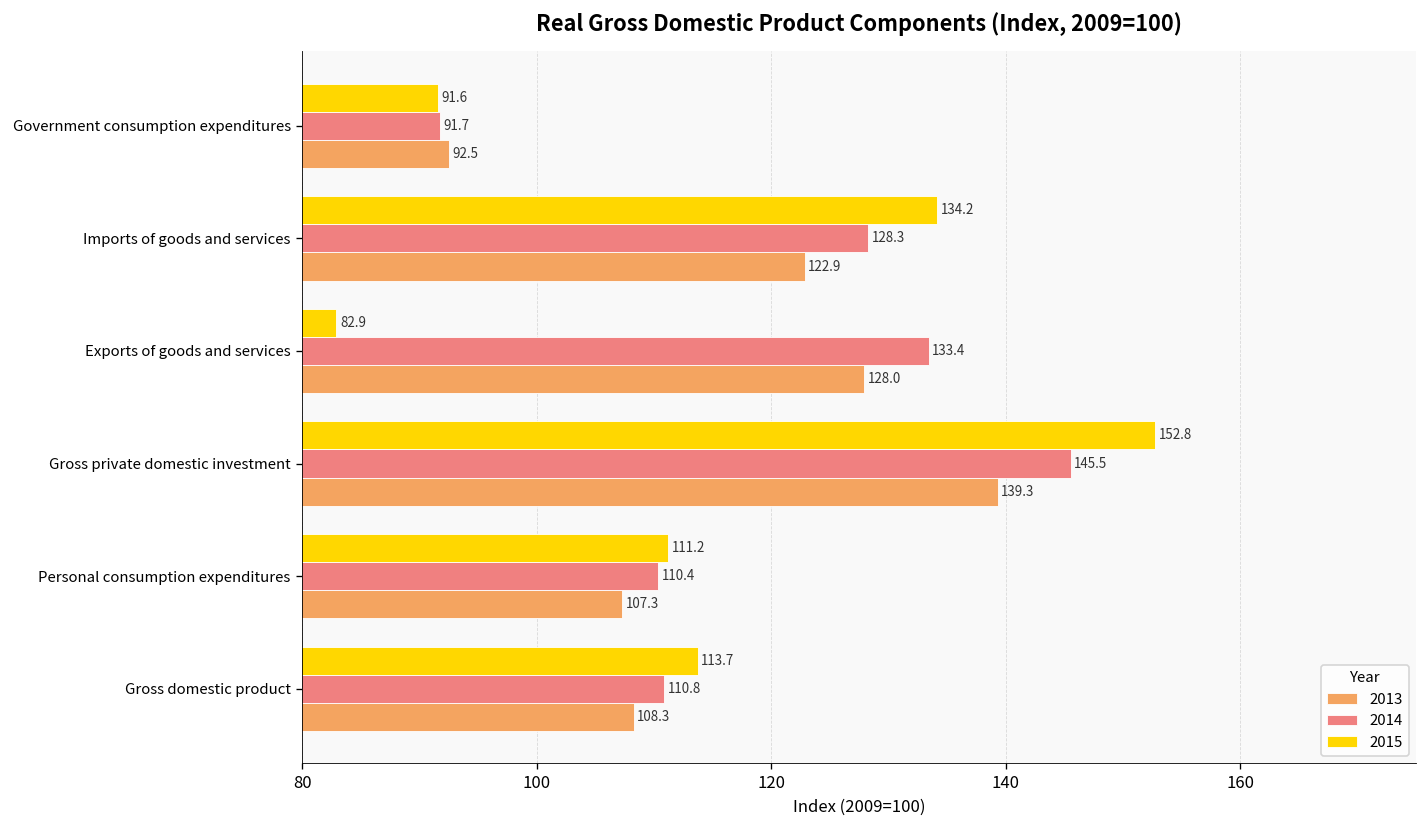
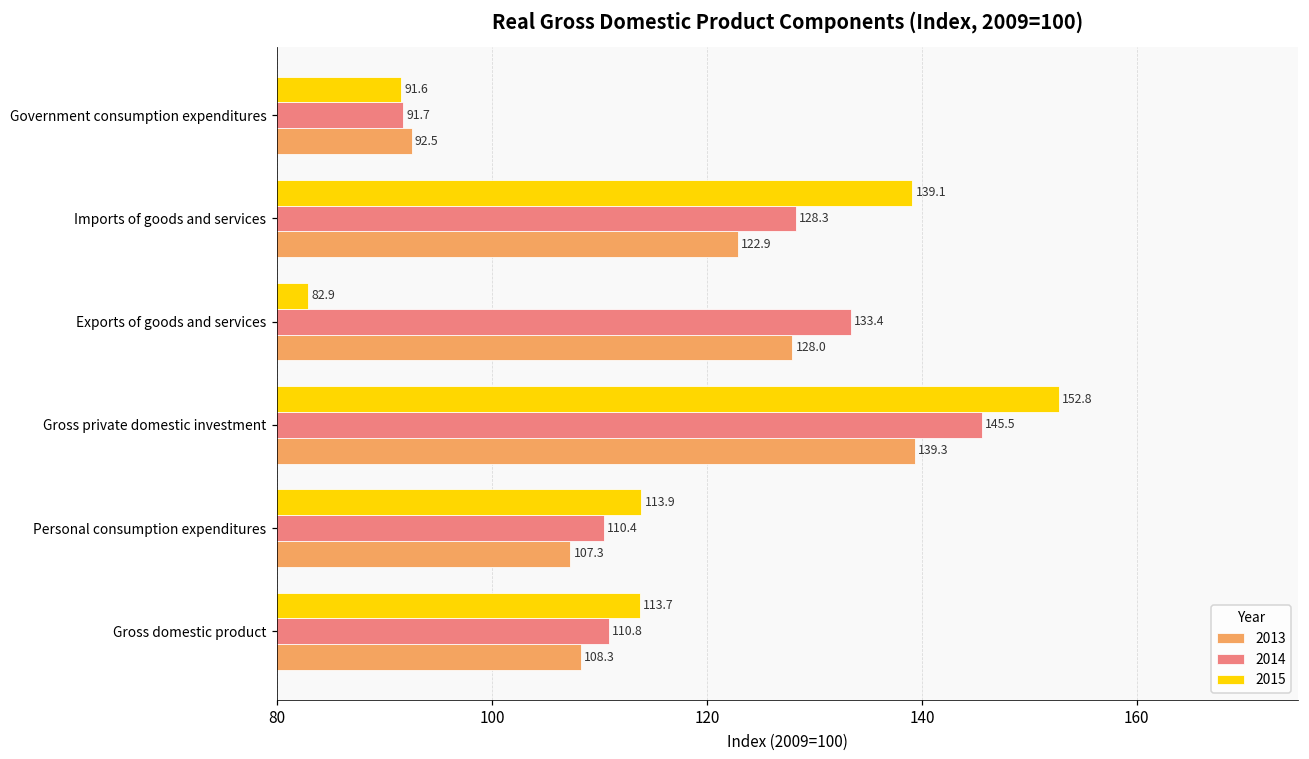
  {
    "2015": {
      "Government consumption expenditures": 91.6,
-     "Imports of goods and services": 134.2,
+     "Imports of goods and services": 139.1,
      "Exports of goods and services": 82.9,
      "Gross private domestic investment": 152.8,
-     "Personal consumption expenditures": 111.2,
+     "Personal consumption expenditures": 113.9,
      "Gross domestic product": 113.7
    }
  }
